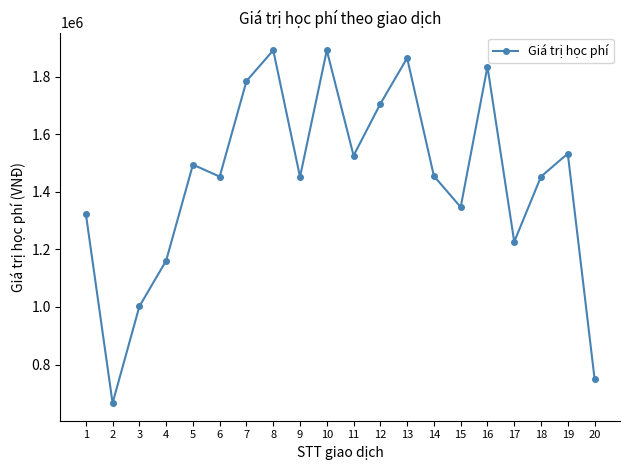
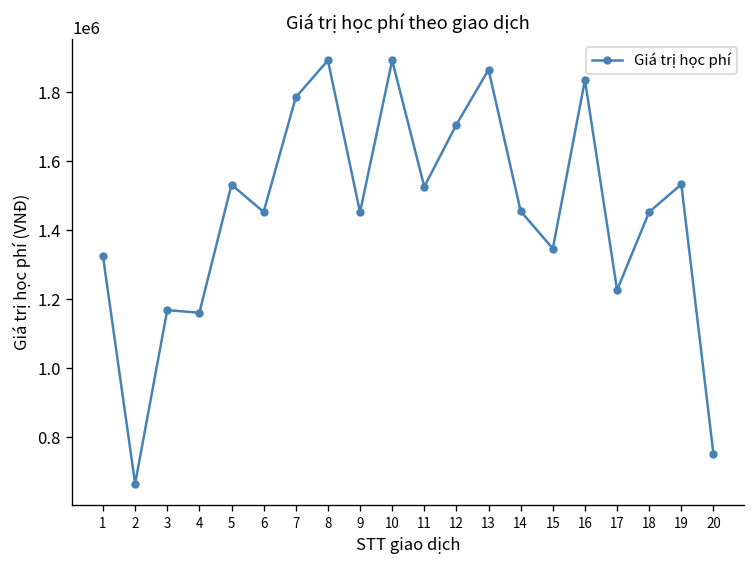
  {
    "1": 1320000,
    "2": 670000,
-   "3": 1000000,
+   "3": 1170000,
    "4": 1160000,
-   "5": 1490000,
+   "5": 1530000,
    "6": 1450000,
    "7": 1790000,
    "8": 1890000,
    "9": 1450000,
    "10": 1890000,
    "11": 1530000,
    "12": 1710000,
    "13": 1870000,
    "14": 1460000,
    "15": 1350000,
    "16": 1840000,
    "17": 1230000,
    "18": 1450000,
    "19": 1530000,
    "20": 750000
  }
